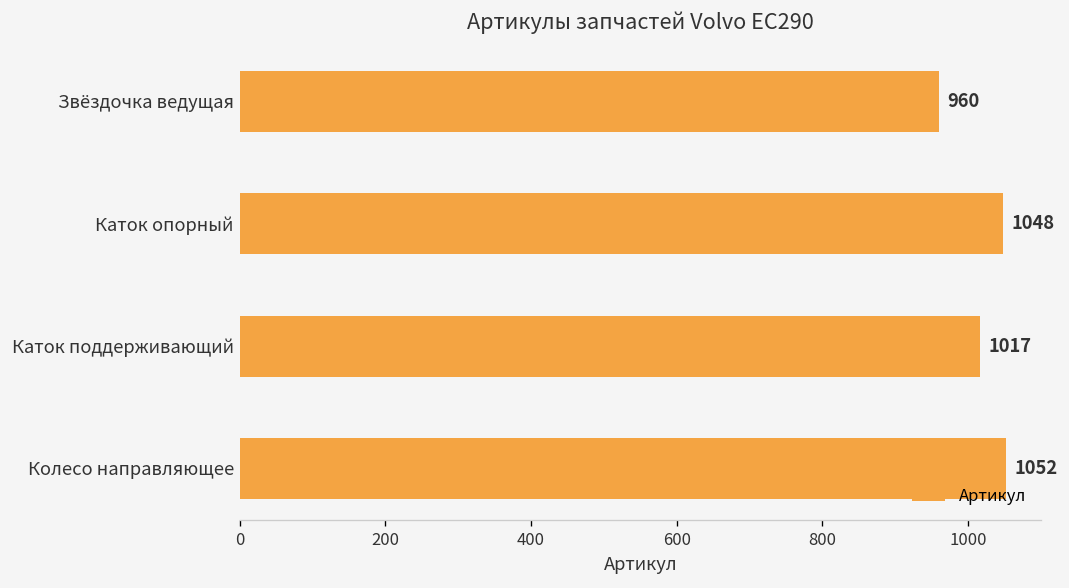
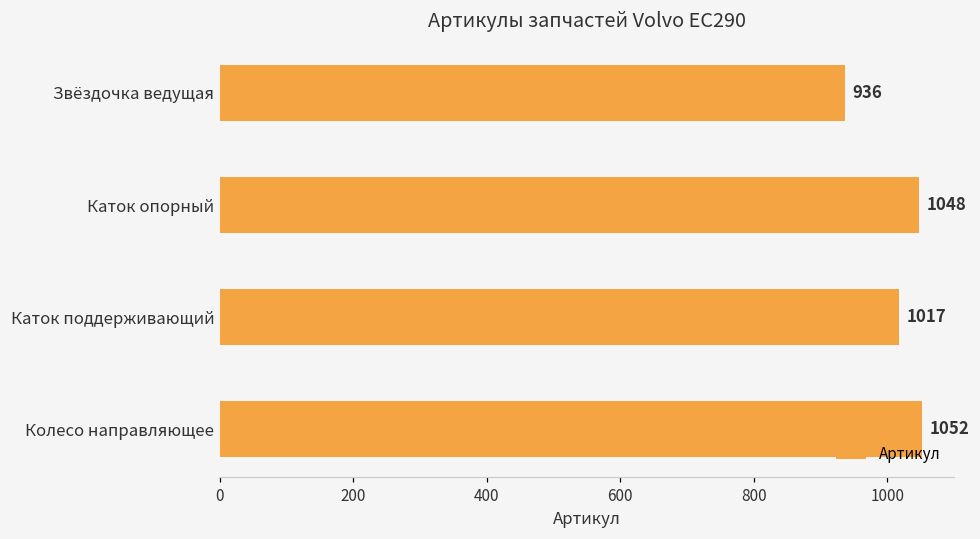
  {
-   "Звёздочка ведущая": 960,
+   "Звёздочка ведущая": 936,
    "Каток опорный": 1048,
    "Каток поддерживающий": 1017,
    "Колесо направляющее": 1052
  }
